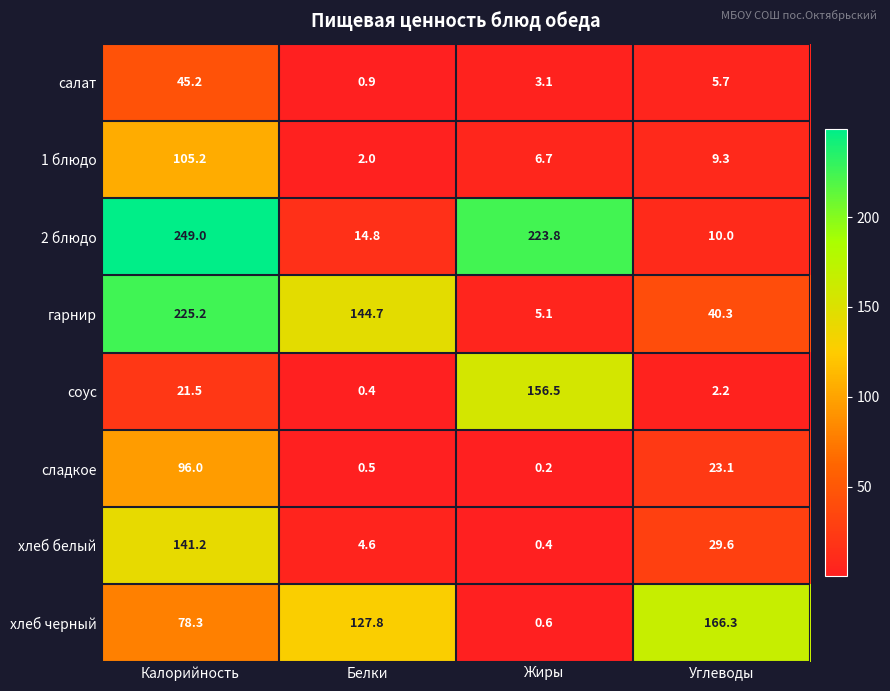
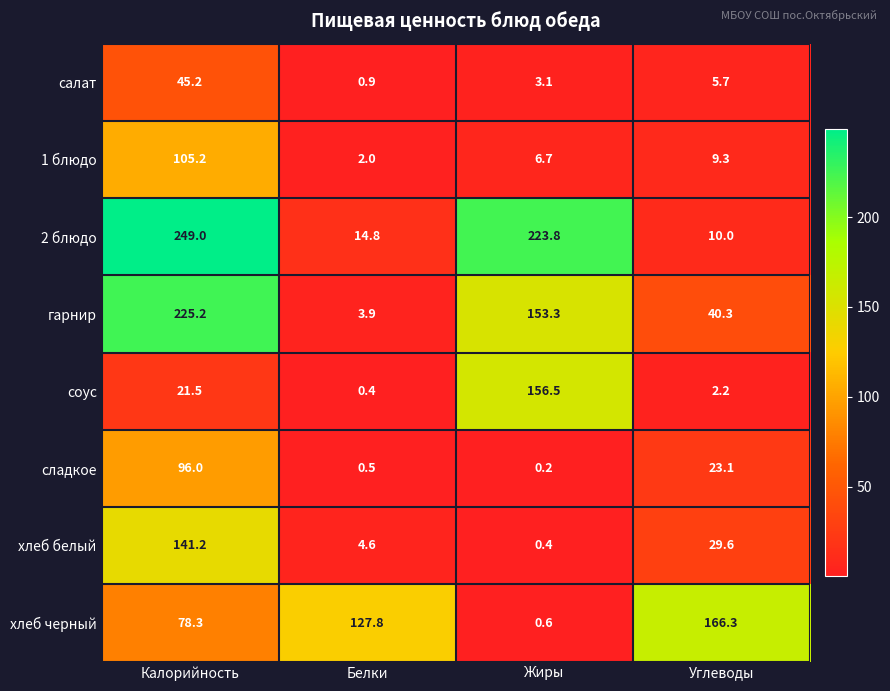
  {
    "салат": {
      "Калорийность": 45.2,
      "Белки": 0.9,
      "Жиры": 3.1,
      "Углеводы": 5.7
    },
    "1 блюдо": {
      "Калорийность": 105.2,
      "Белки": 2.0,
      "Жиры": 6.7,
      "Углеводы": 9.3
    },
    "2 блюдо": {
      "Калорийность": 249.0,
      "Белки": 14.8,
      "Жиры": 223.8,
      "Углеводы": 10.0
    },
    "гарнир": {
      "Калорийность": 225.2,
-     "Белки": 144.7,
-     "Жиры": 5.1,
+     "Белки": 3.9,
+     "Жиры": 153.3,
      "Углеводы": 40.3
    },
    "соус": {
      "Калорийность": 21.5,
      "Белки": 0.4,
      "Жиры": 156.5,
      "Углеводы": 2.2
    },
    "сладкое": {
      "Калорийность": 96.0,
      "Белки": 0.5,
      "Жиры": 0.2,
      "Углеводы": 23.1
    },
    "хлеб белый": {
      "Калорийность": 141.2,
      "Белки": 4.6,
      "Жиры": 0.4,
      "Углеводы": 29.6
    },
    "хлеб черный": {
      "Калорийность": 78.3,
      "Белки": 127.8,
      "Жиры": 0.6,
      "Углеводы": 166.3
    }
  }
